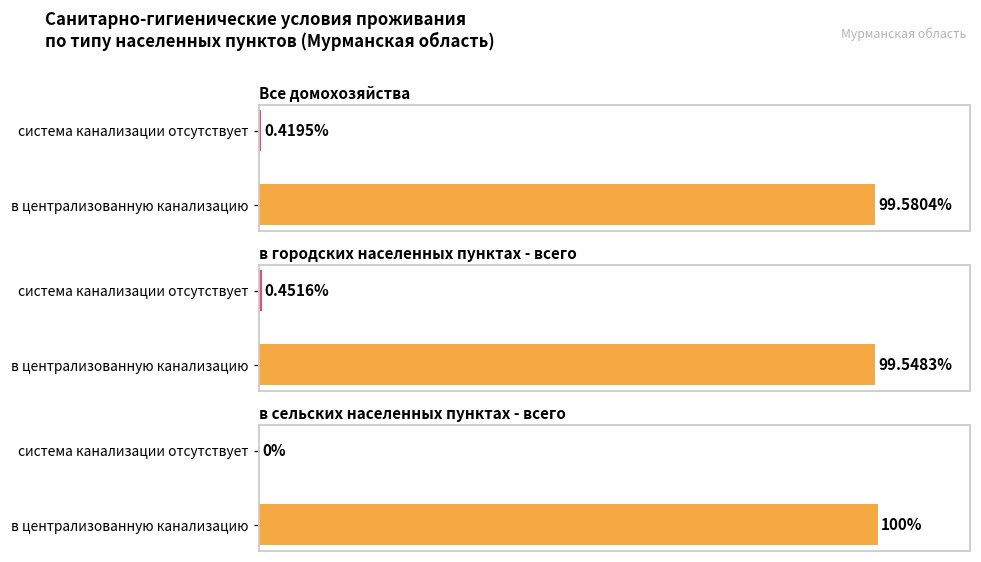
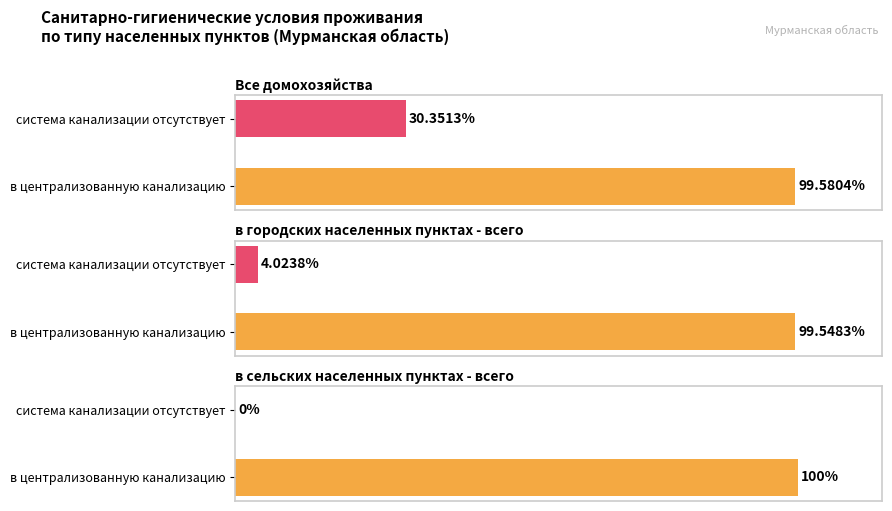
  {
    "Все домохозяйства": {
-     "система канализации отсутствует": "0.4195%",
+     "система канализации отсутствует": "30.3513%",
      "в централизованную канализацию": "99.5804%"
    },
    "в городских населенных пунктах - всего": {
-     "система канализации отсутствует": "0.4516%",
+     "система канализации отсутствует": "4.0238%",
      "в централизованную канализацию": "99.5483%"
    },
    "в сельских населенных пунктах - всего": {
      "система канализации отсутствует": "0%",
      "в централизованную канализацию": "100%"
    }
  }
